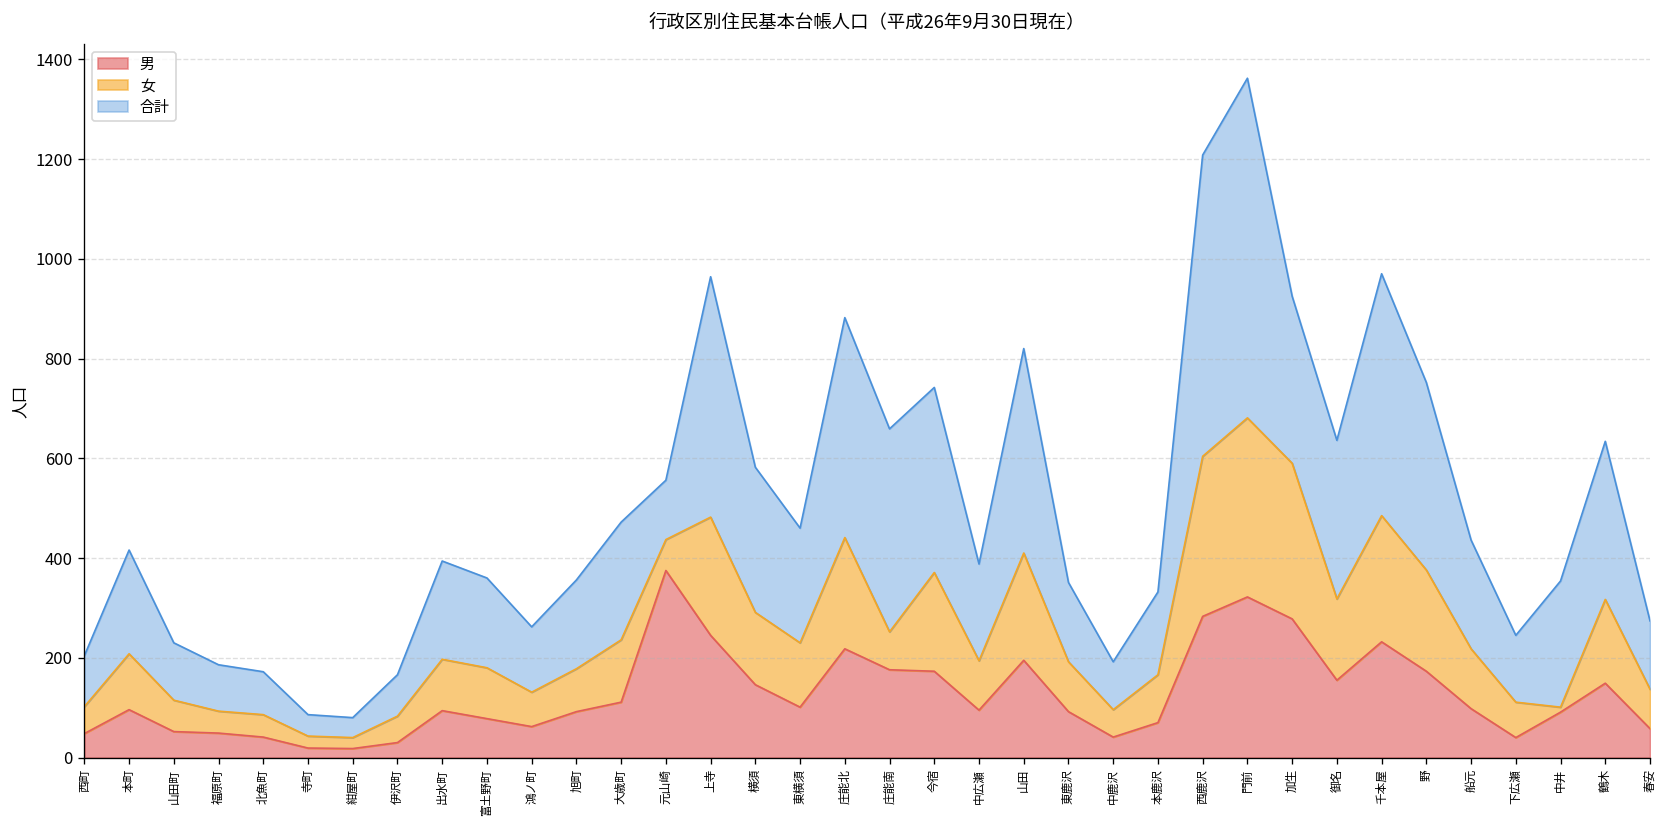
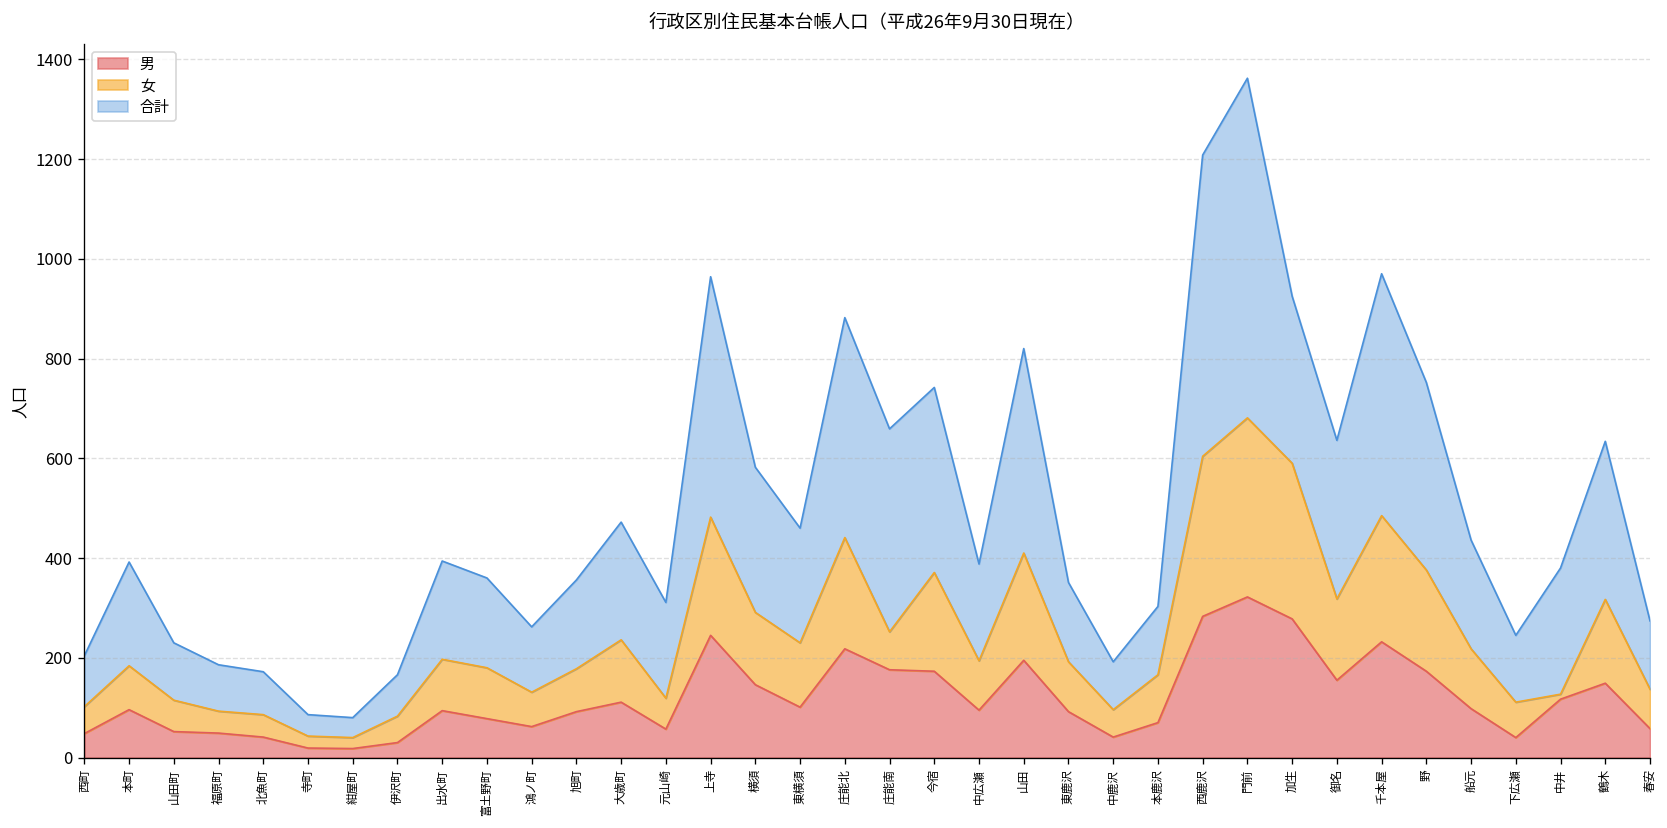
  {
    "男": {
      "西町": 50,
      "本町": 100,
      "山田町": 50,
      "福原町": 50,
      "北魚町": 40,
      "寺町": 20,
      "紺屋町": 20,
      "伊沢町": 30,
      "出水町": 90,
      "富土野町": 80,
      "鴻ノ町": 60,
      "旭町": 90,
      "大歳町": 110,
-     "元山崎": 380,
+     "元山崎": 60,
      "上寺": 250,
      "横須": 150,
      "東横須": 100,
      "庄能北": 220,
      "庄能南": 180,
      "今宿": 170,
      "中広瀬": 100,
      "山田": 200,
      "東鹿沢": 90,
      "中鹿沢": 40,
      "本鹿沢": 70,
      "西鹿沢": 280,
      "門前": 320,
      "加生": 280,
      "御名": 160,
      "千本屋": 230,
      "野": 170,
      "船元": 100,
      "下広瀬": 40,
-     "中井": 90,
+     "中井": 120,
      "鶴木": 150,
      "春安": 60
    },
    "女": {
      "西町": 50,
-     "本町": 110,
+     "本町": 90,
      "山田町": 60,
      "福原町": 40,
      "北魚町": 50,
      "寺町": 20,
      "紺屋町": 20,
      "伊沢町": 50,
      "出水町": 100,
      "富土野町": 100,
      "鴻ノ町": 70,
      "旭町": 90,
      "大歳町": 130,
      "元山崎": 60,
      "上寺": 240,
      "横須": 150,
      "東横須": 130,
      "庄能北": 220,
      "庄能南": 80,
      "今宿": 200,
      "中広瀬": 100,
      "山田": 220,
      "東鹿沢": 100,
      "中鹿沢": 60,
      "本鹿沢": 100,
      "西鹿沢": 320,
      "門前": 360,
      "加生": 310,
      "御名": 160,
      "千本屋": 250,
      "野": 200,
      "船元": 120,
      "下広瀬": 70,
      "中井": 10,
      "鶴木": 170,
      "春安": 80
    },
    "合計": {
      "西町": 100,
      "本町": 210,
      "山田町": 120,
      "福原町": 90,
      "北魚町": 90,
      "寺町": 40,
      "紺屋町": 40,
      "伊沢町": 80,
      "出水町": 200,
      "富土野町": 180,
      "鴻ノ町": 130,
      "旭町": 180,
      "大歳町": 240,
-     "元山崎": 120,
+     "元山崎": 190,
      "上寺": 480,
      "横須": 290,
      "東横須": 230,
      "庄能北": 440,
      "庄能南": 410,
      "今宿": 370,
      "中広瀬": 190,
      "山田": 410,
      "東鹿沢": 160,
      "中鹿沢": 100,
-     "本鹿沢": 170,
+     "本鹿沢": 140,
      "西鹿沢": 600,
      "門前": 680,
      "加生": 340,
      "御名": 320,
      "千本屋": 490,
      "野": 380,
      "船元": 220,
      "下広瀬": 130,
      "中井": 250,
      "鶴木": 320,
      "春安": 140
    }
  }
